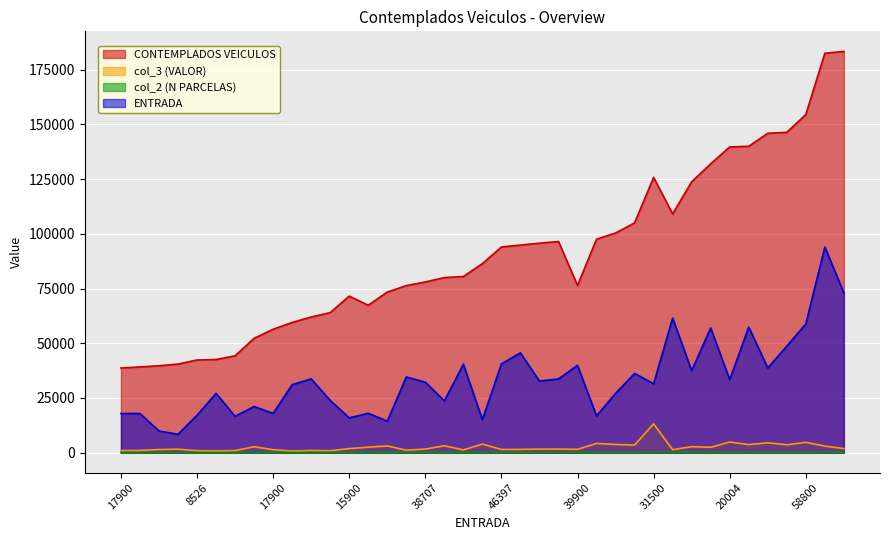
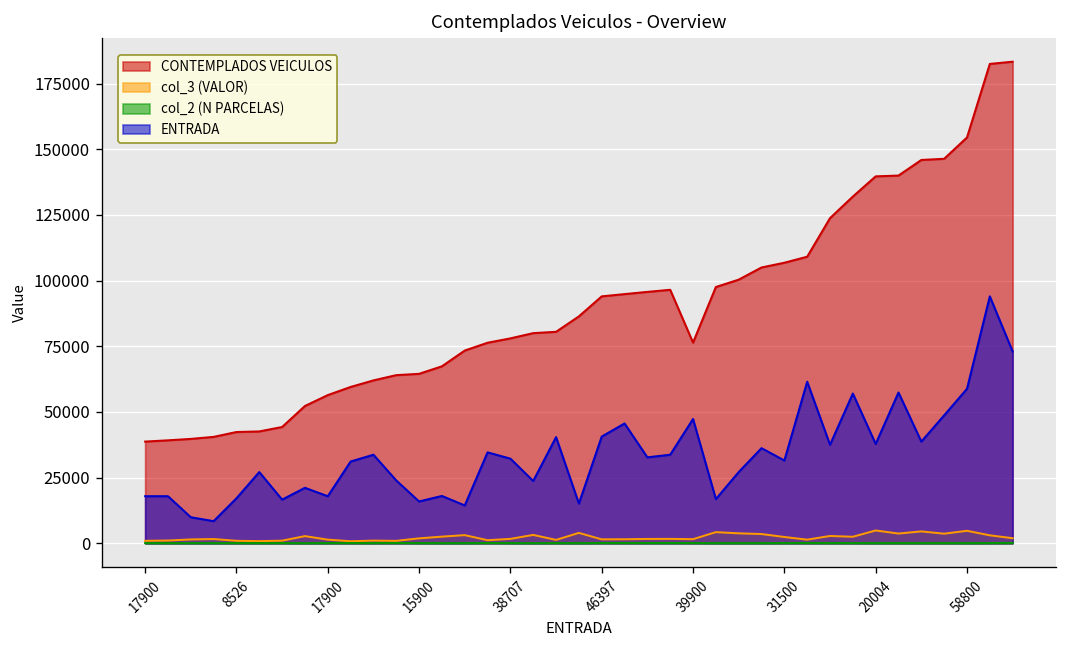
  {
    "CONTEMPLADOS VEICULOS": {
      "8526": 42000,
-     "15900": 72000,
+     "15900": 65000,
      "38707": 78000,
      "46397": 94000,
      "39900": 76000,
-     "31500": 126000,
+     "31500": 107000,
      "20004": 140000,
      "58800": 155000
    },
    "col_3 (VALOR)": {
      "15900": 2000,
      "38707": 2000,
      "46397": 1000,
      "39900": 2000,
-     "31500": 13000,
+     "31500": 2000,
      "20004": 5000,
      "58800": 5000
    },
    "col_2 (N PARCELAS)": {
      "15900": 0,
      "38707": 0,
      "46397": 0,
      "39900": 0,
      "31500": 0,
      "20004": 0,
      "58800": 0
    },
    "ENTRADA": {
      "8526": 17000,
      "15900": 16000,
      "38707": 32000,
      "46397": 41000,
-     "39900": 40000,
+     "39900": 47000,
      "31500": 32000,
-     "20004": 33000,
+     "20004": 38000,
      "58800": 59000
    }
  }
